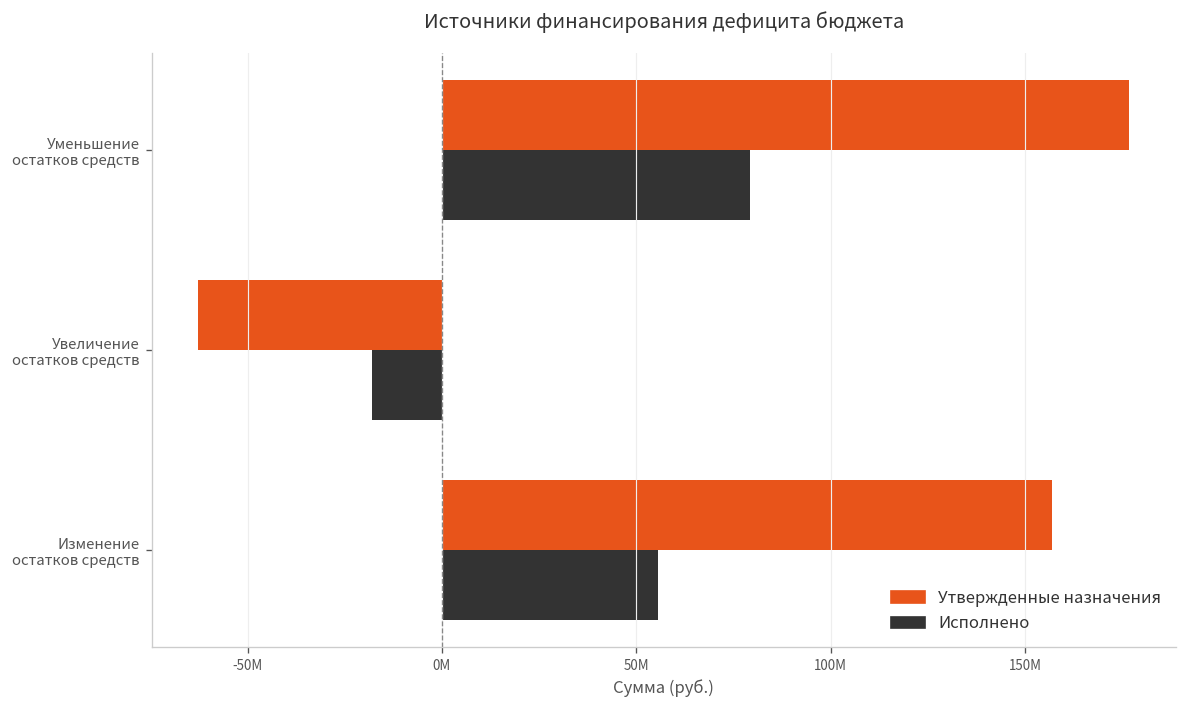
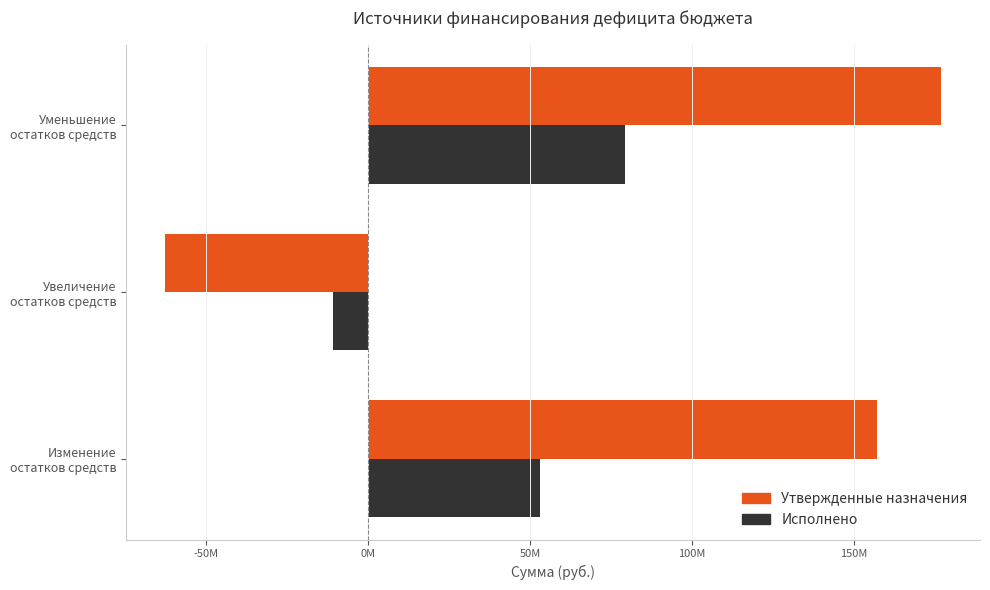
  {
    "Утвержденные назначения": {
      "Уменьшение остатков средств": 177000000,
      "Увеличение остатков средств": -63000000,
      "Изменение остатков средств": 157000000
    },
    "Исполнено": {
      "Уменьшение остатков средств": 79000000,
-     "Увеличение остатков средств": -18000000,
-     "Изменение остатков средств": 56000000
+     "Увеличение остатков средств": -11000000,
+     "Изменение остатков средств": 53000000
    }
  }
